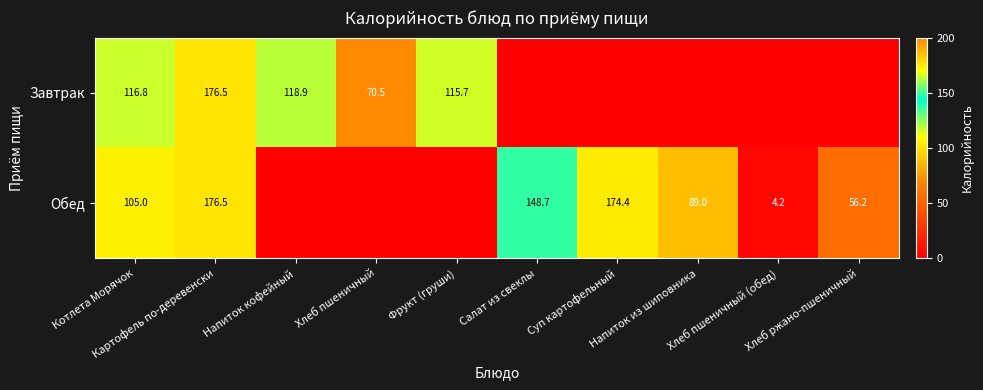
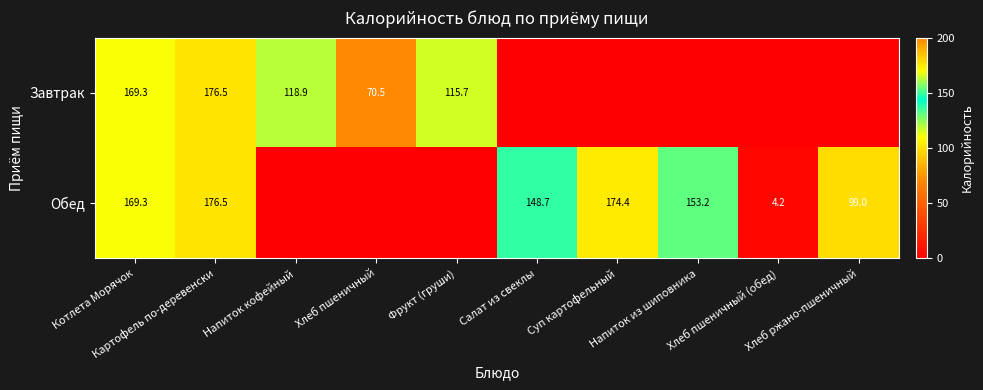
  {
    "Завтрак": {
-     "Котлета Морячок": 116.8,
+     "Котлета Морячок": 169.3,
      "Картофель по-деревенски": 176.5,
      "Напиток кофейный": 118.9,
      "Хлеб пшеничный": 70.5,
      "Фрукт (груши)": 115.7
    },
    "Обед": {
-     "Котлета Морячок": 105.0,
+     "Котлета Морячок": 169.3,
      "Картофель по-деревенски": 176.5,
      "Салат из свеклы": 148.7,
      "Суп картофельный": 174.4,
-     "Напиток из шиповника": 89.0,
+     "Напиток из шиповника": 153.2,
      "Хлеб пшеничный (обед)": 4.2,
-     "Хлеб ржано-пшеничный": 56.2
+     "Хлеб ржано-пшеничный": 99.0
    }
  }
